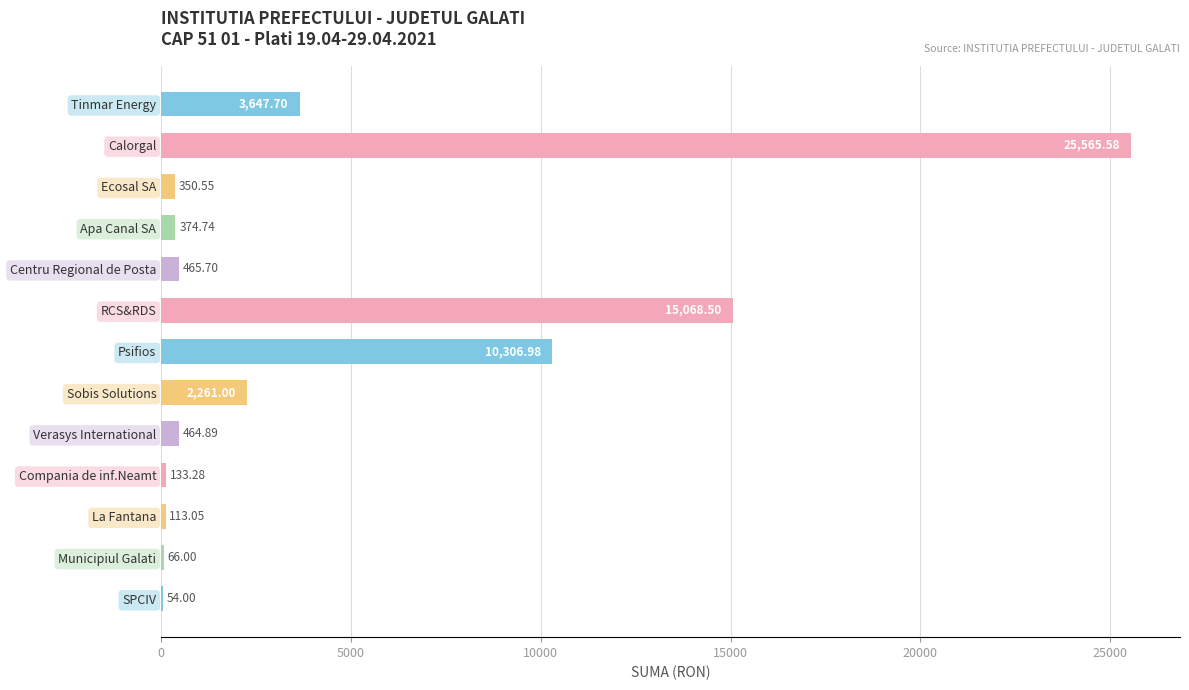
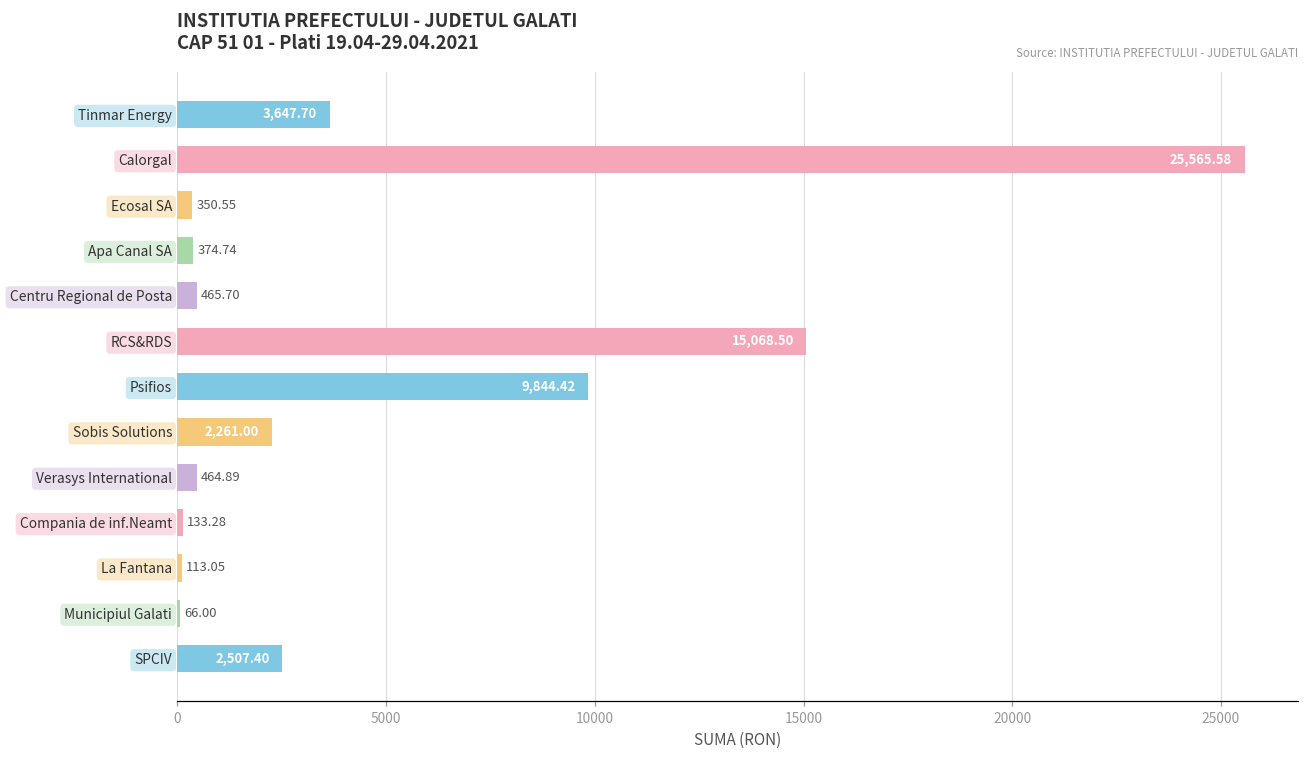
  {
    "Tinmar Energy": "3,647.70",
    "Calorgal": "25,565.58",
    "Ecosal SA": "350.55",
    "Apa Canal SA": "374.74",
    "Centru Regional de Posta": "465.70",
    "RCS&RDS": "15,068.50",
-   "Psifios": "10,306.98",
+   "Psifios": "9,844.42",
    "Sobis Solutions": "2,261.00",
    "Verasys International": "464.89",
    "Compania de inf.Neamt": "133.28",
    "La Fantana": "113.05",
    "Municipiul Galati": "66.00",
-   "SPCIV": "54.00"
+   "SPCIV": "2,507.40"
  }
